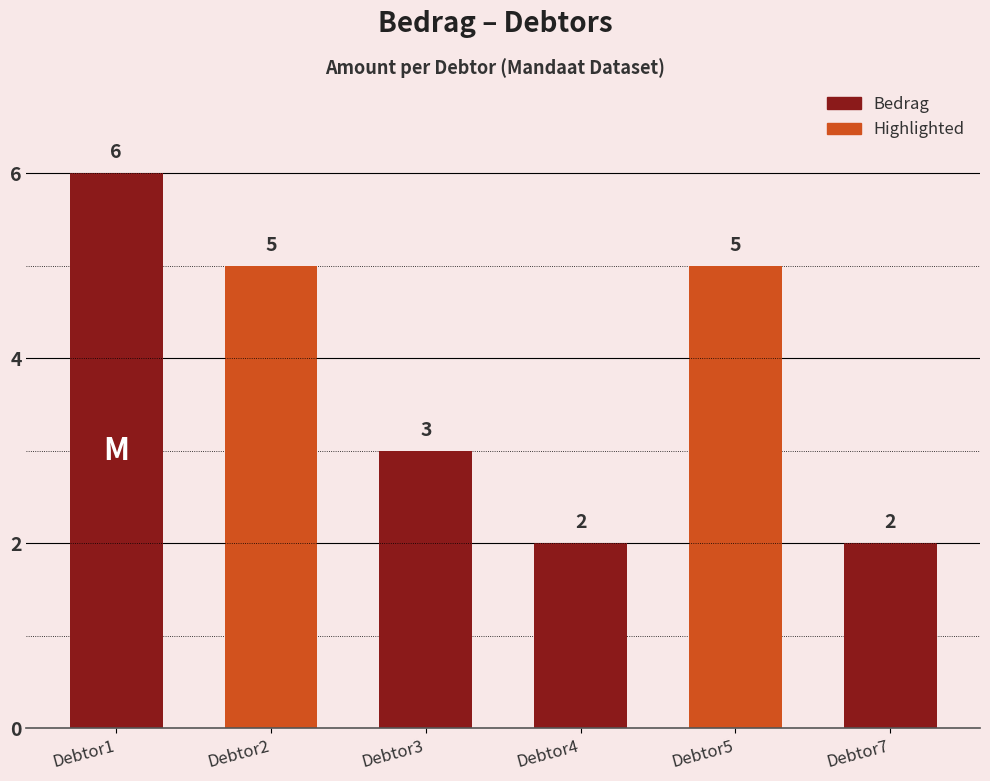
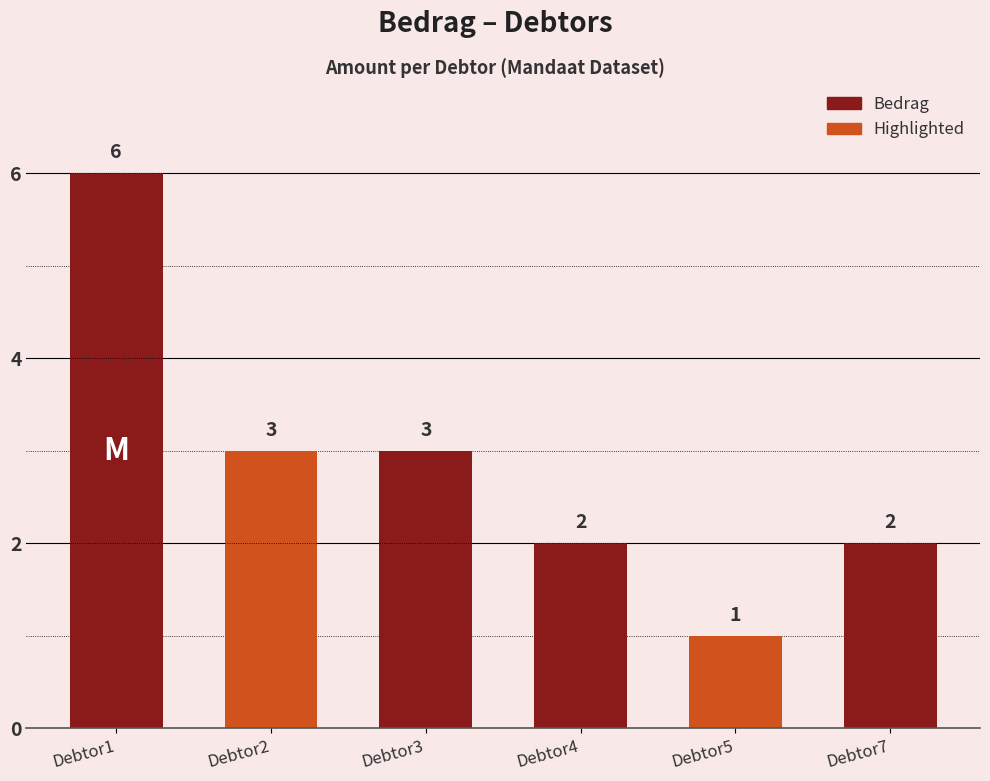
  {
    "Debtor1": 6,
-   "Debtor2": 5,
+   "Debtor2": 3,
    "Debtor3": 3,
    "Debtor4": 2,
-   "Debtor5": 5,
+   "Debtor5": 1,
    "Debtor7": 2
  }
